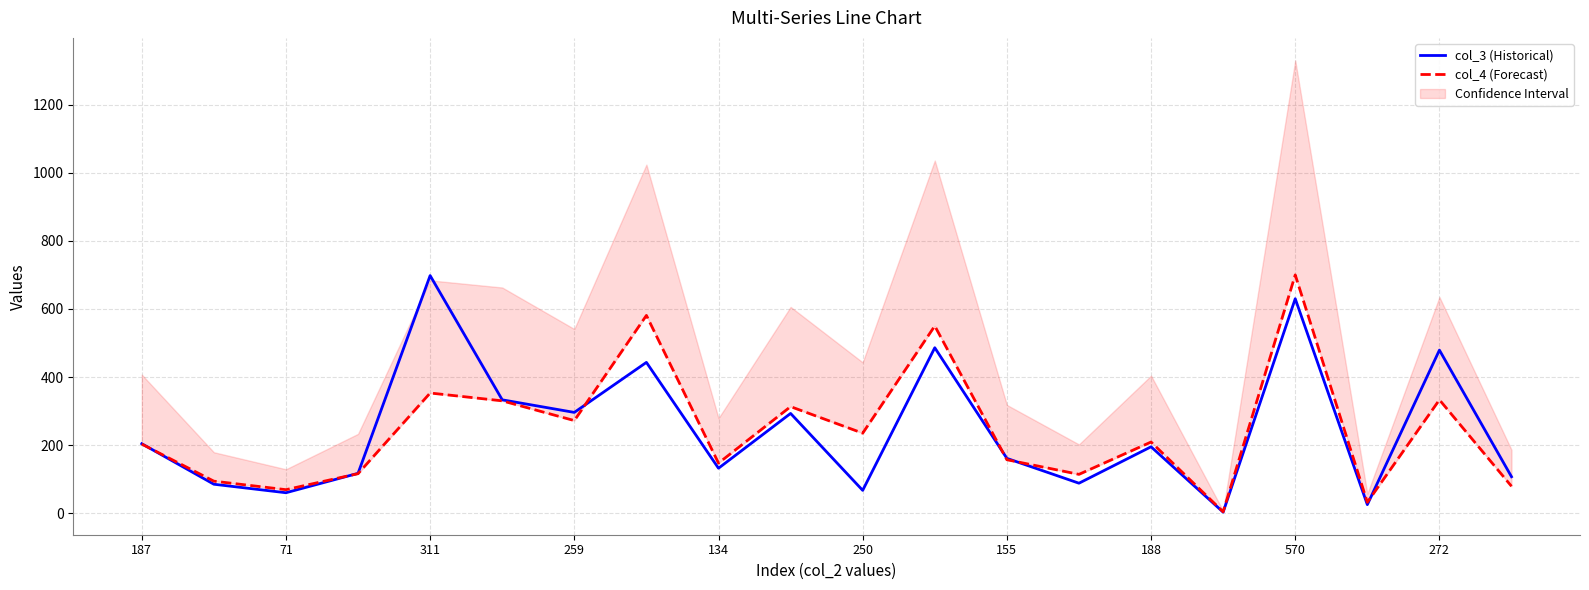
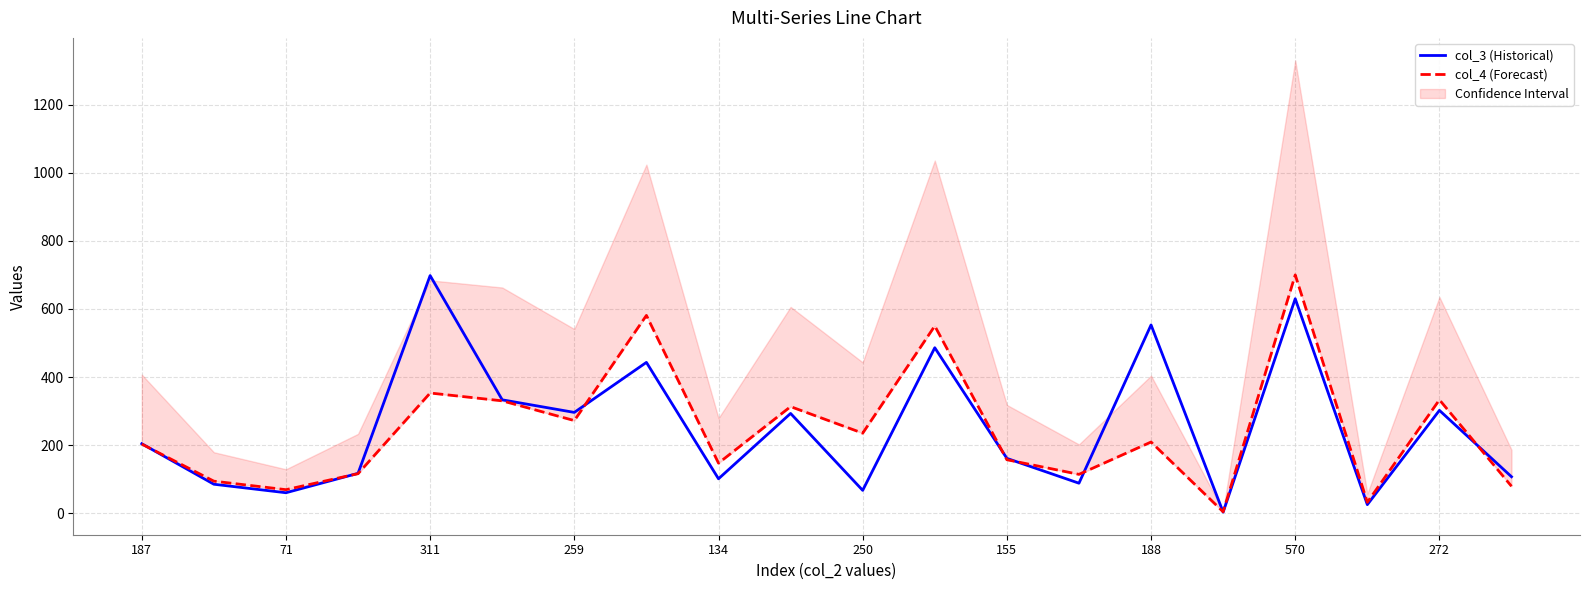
  {
    "col_3 (Historical)": {
      "71": 60,
      "311": 700,
      "259": 300,
-     "134": 130,
+     "134": 100,
      "250": 70,
-     "188": 200,
+     "188": 550,
      "570": 630,
-     "272": 480
+     "272": 300
    }
  }
